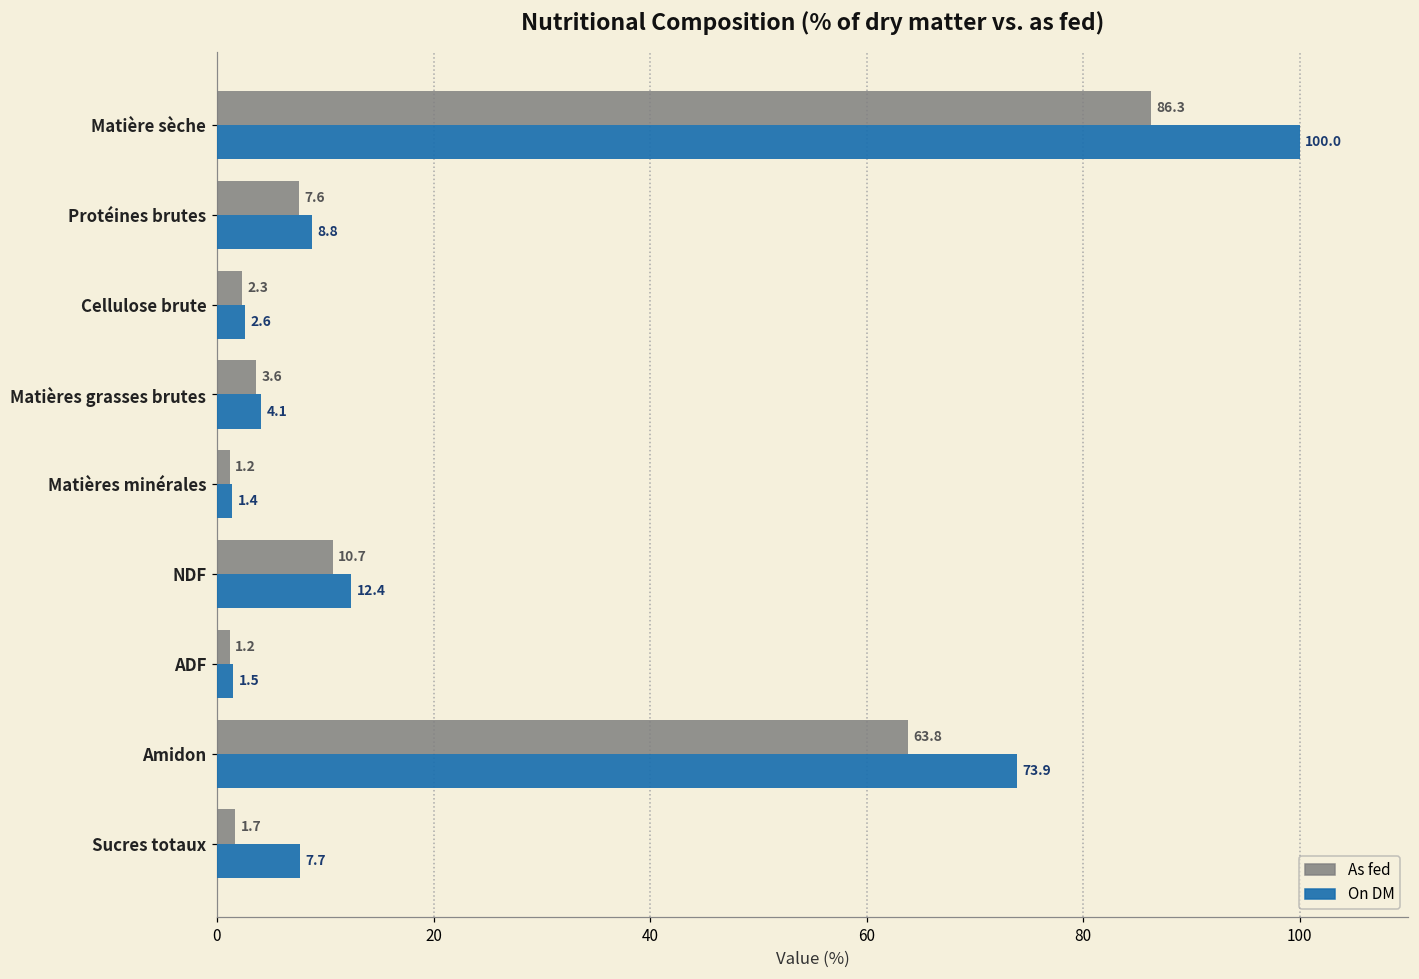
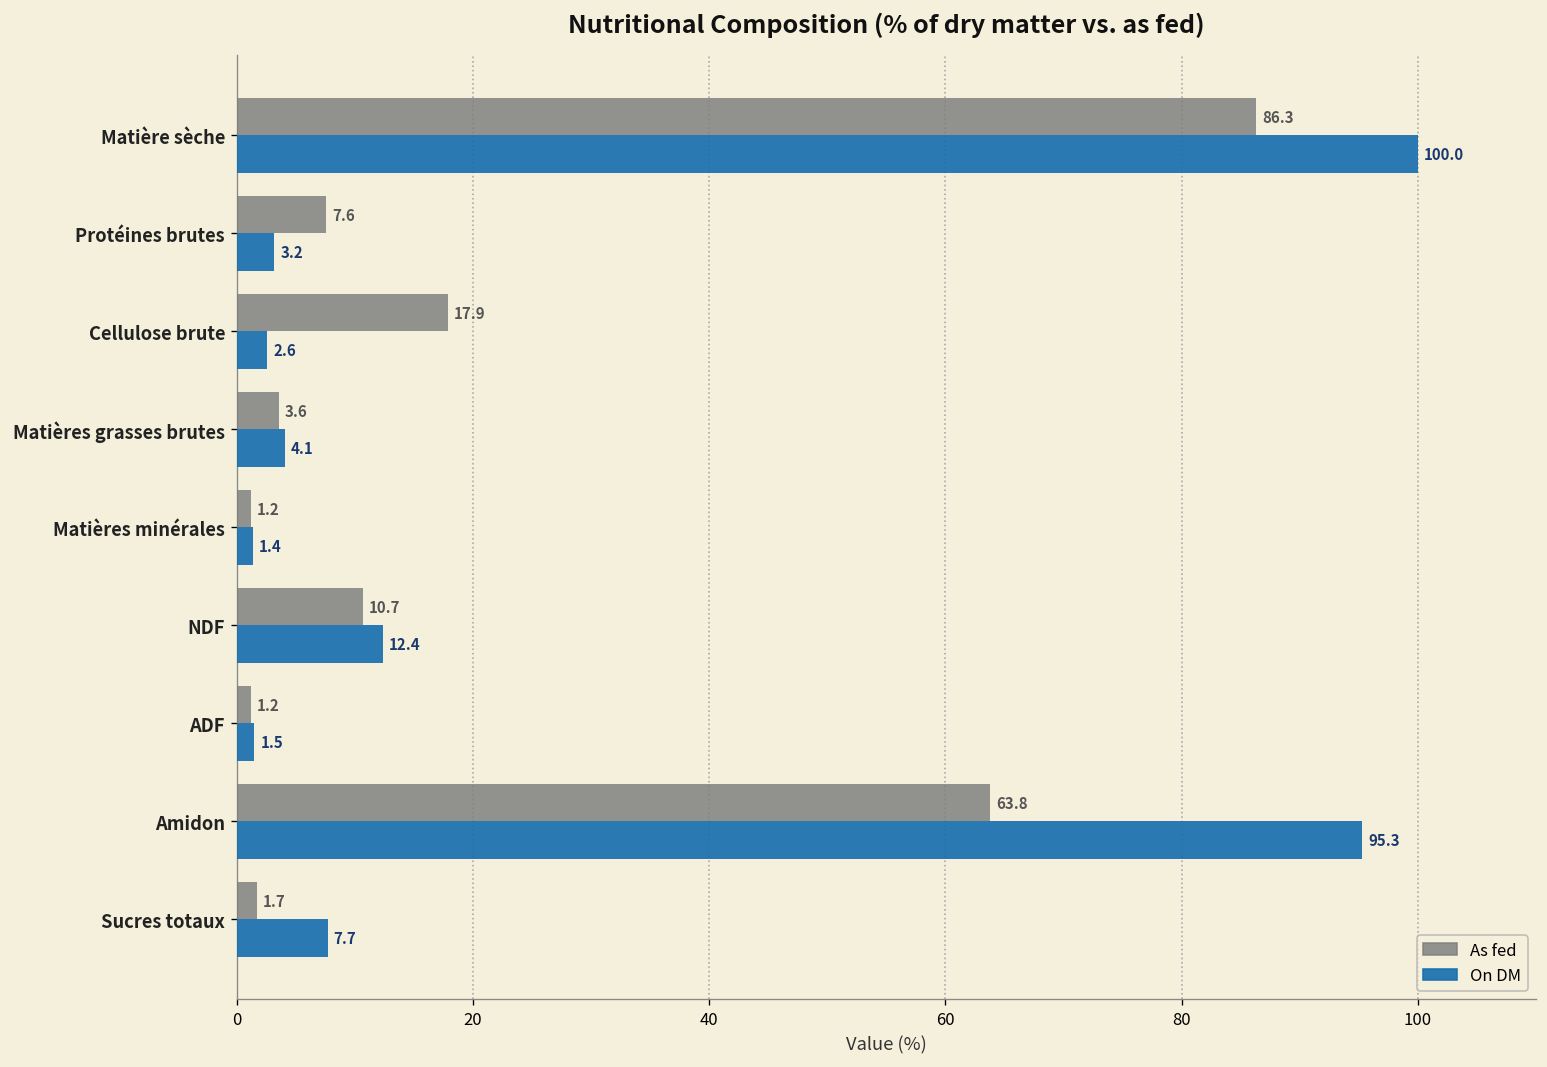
  {
    "As fed": {
      "Matière sèche": 86.3,
      "Protéines brutes": 7.6,
-     "Cellulose brute": 2.3,
+     "Cellulose brute": 17.9,
      "Matières grasses brutes": 3.6,
      "Matières minérales": 1.2,
      "NDF": 10.7,
      "ADF": 1.2,
      "Amidon": 63.8,
      "Sucres totaux": 1.7
    },
    "On DM": {
      "Matière sèche": 100.0,
-     "Protéines brutes": 8.8,
+     "Protéines brutes": 3.2,
      "Cellulose brute": 2.6,
      "Matières grasses brutes": 4.1,
      "Matières minérales": 1.4,
      "NDF": 12.4,
      "ADF": 1.5,
-     "Amidon": 73.9,
+     "Amidon": 95.3,
      "Sucres totaux": 7.7
    }
  }
